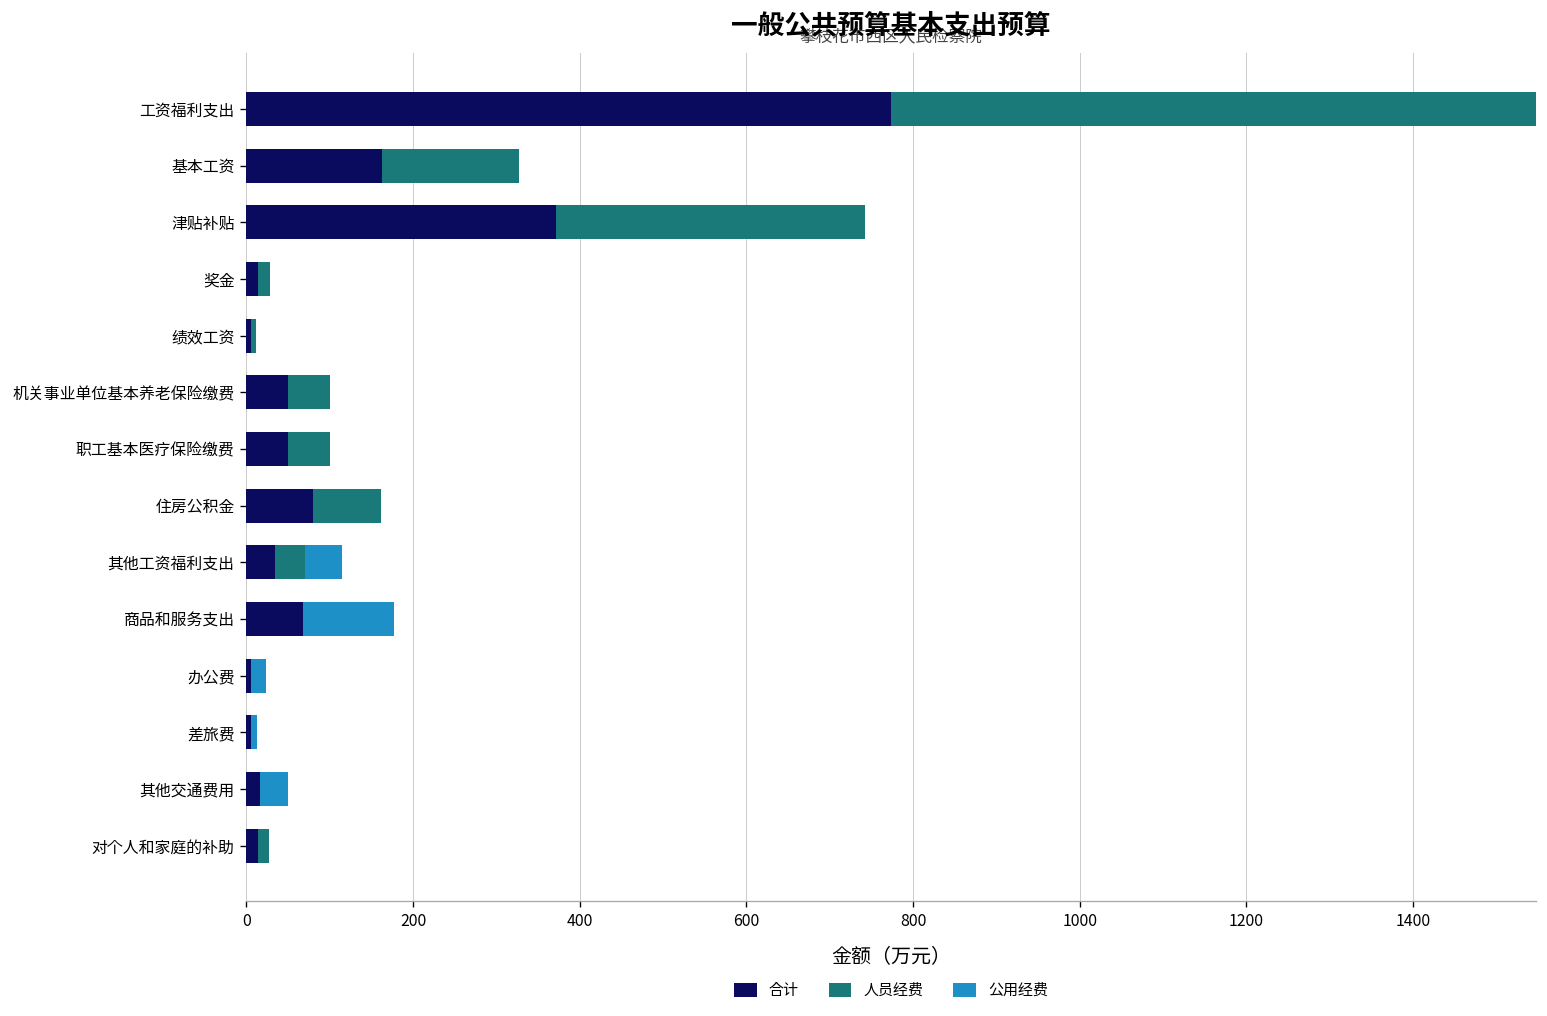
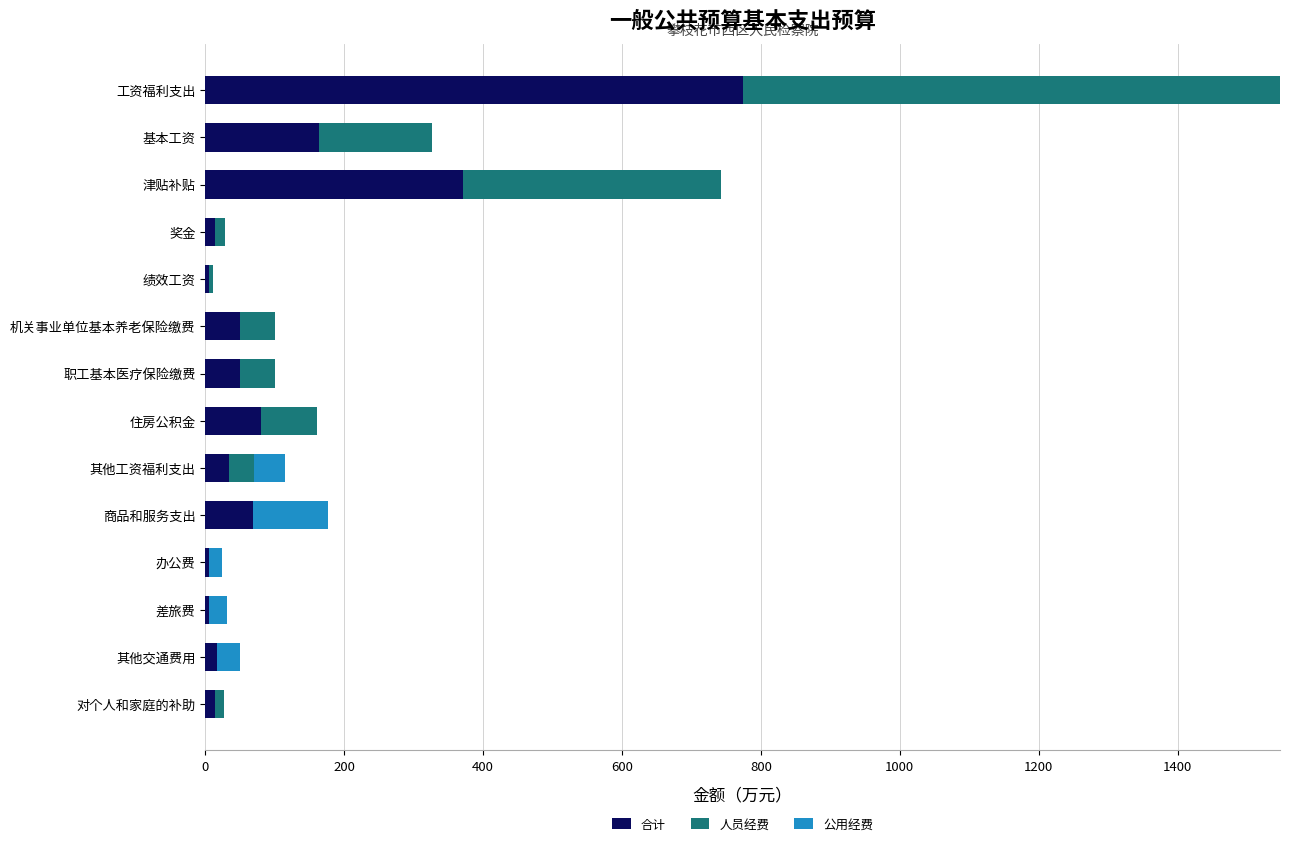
  {
    "合计": {
      "工资福利支出": 770,
      "基本工资": 160,
      "津贴补贴": 370,
      "奖金": 10,
      "绩效工资": 10,
      "机关事业单位基本养老保险缴费": 50,
      "职工基本医疗保险缴费": 50,
      "住房公积金": 80,
      "其他工资福利支出": 30,
      "商品和服务支出": 70,
      "办公费": 10,
      "差旅费": 10,
      "其他交通费用": 20,
      "对个人和家庭的补助": 10
    },
    "人员经费": {
      "工资福利支出": 770,
      "基本工资": 160,
      "津贴补贴": 370,
      "奖金": 10,
      "绩效工资": 10,
      "机关事业单位基本养老保险缴费": 50,
      "职工基本医疗保险缴费": 50,
      "住房公积金": 80,
      "其他工资福利支出": 30,
      "商品和服务支出": 0,
      "办公费": 0,
      "差旅费": 0,
      "其他交通费用": 0,
      "对个人和家庭的补助": 10
    },
    "公用经费": {
      "工资福利支出": 0,
      "基本工资": 0,
      "津贴补贴": 0,
      "奖金": 0,
      "绩效工资": 0,
      "机关事业单位基本养老保险缴费": 0,
      "职工基本医疗保险缴费": 0,
      "住房公积金": 0,
      "其他工资福利支出": 40,
      "商品和服务支出": 110,
      "办公费": 20,
-     "差旅费": 10,
+     "差旅费": 30,
      "其他交通费用": 30,
      "对个人和家庭的补助": 0
    }
  }
